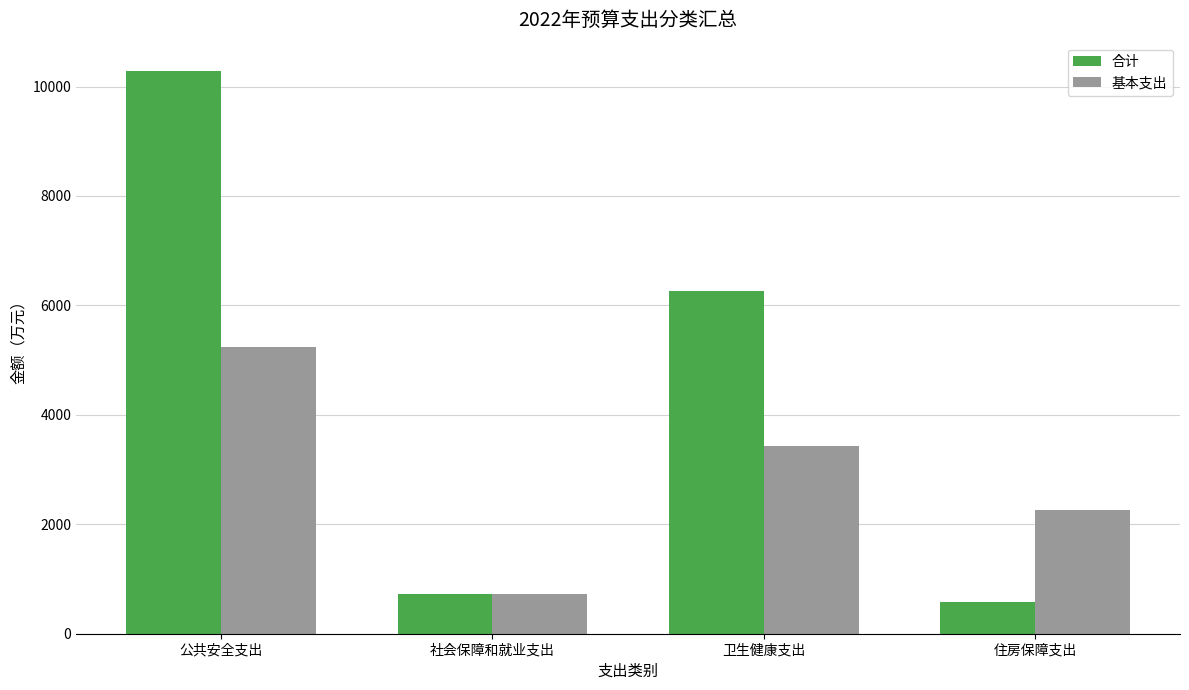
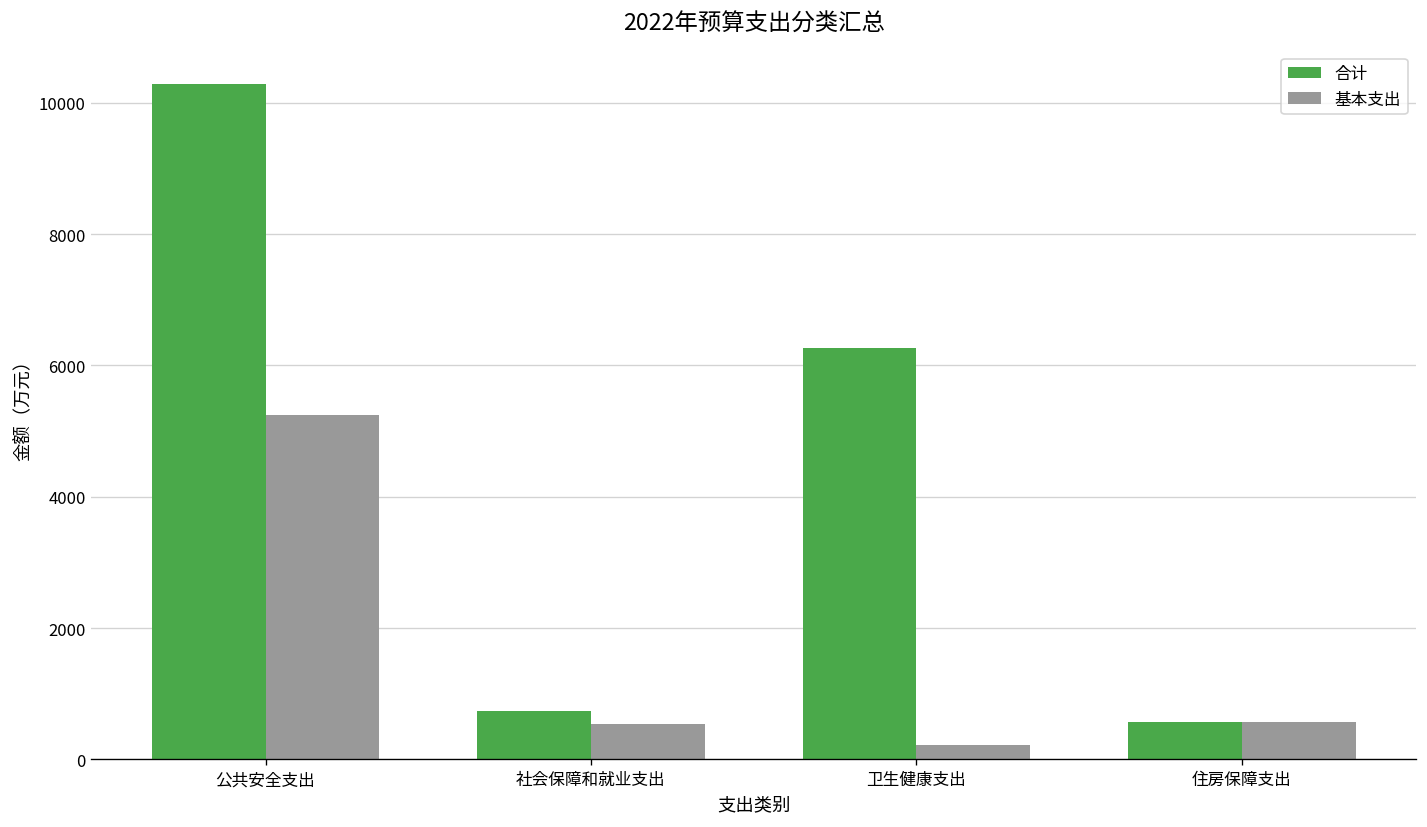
  {
    "合计": {
      "公共安全支出": 10300,
      "社会保障和就业支出": 700,
      "卫生健康支出": 6300,
      "住房保障支出": 600
    },
    "基本支出": {
      "公共安全支出": 5200,
-     "社会保障和就业支出": 700,
-     "卫生健康支出": 3400,
-     "住房保障支出": 2300
+     "社会保障和就业支出": 500,
+     "卫生健康支出": 200,
+     "住房保障支出": 600
    }
  }
